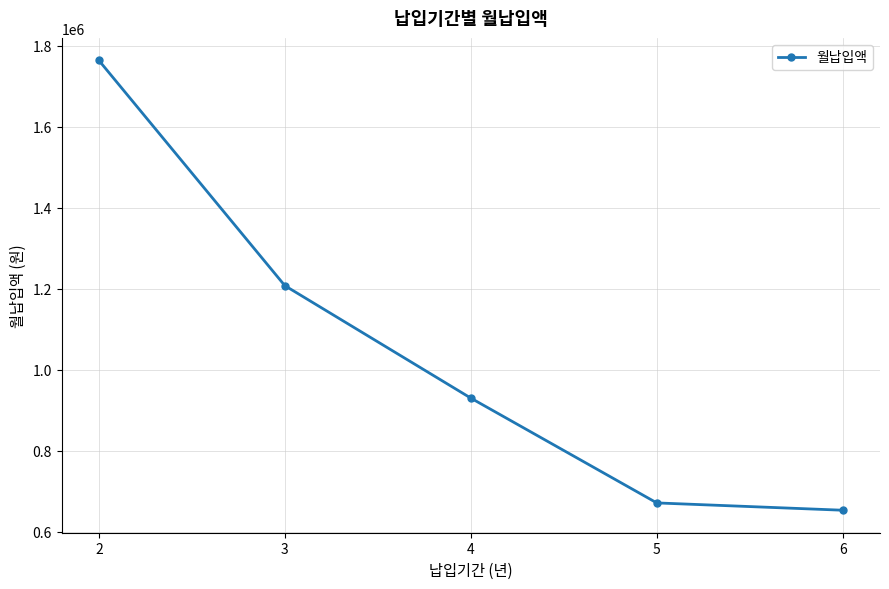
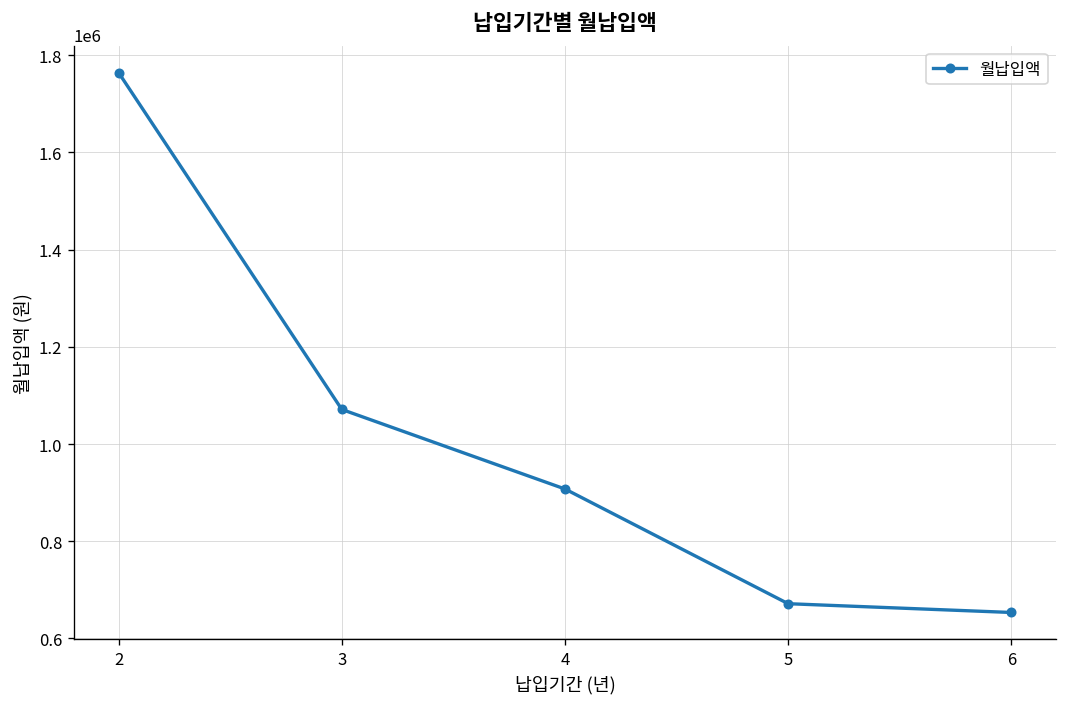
  {
    "2": 1760000,
-   "3": 1210000,
-   "4": 930000,
+   "3": 1070000,
+   "4": 910000,
    "5": 670000,
    "6": 650000
  }
